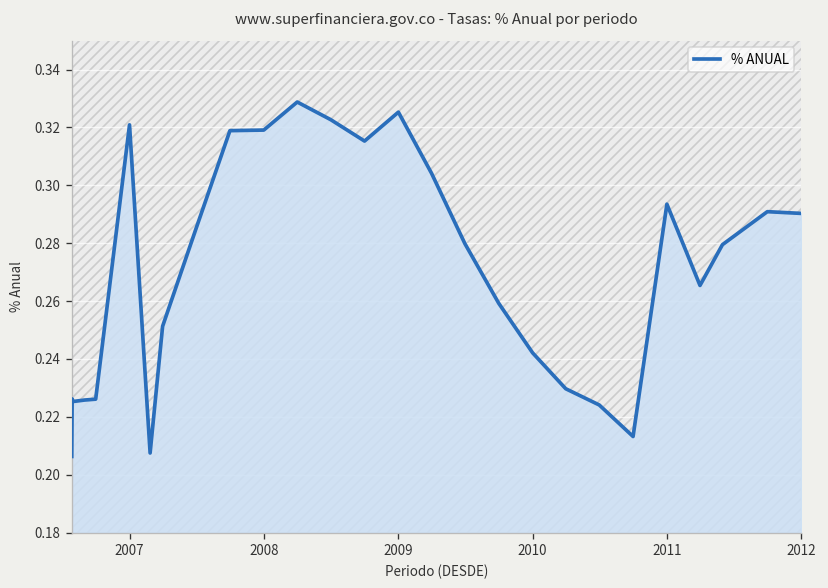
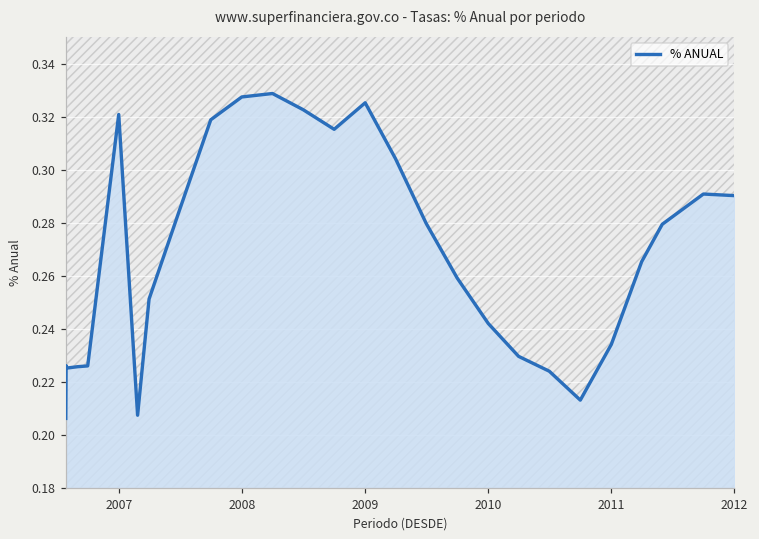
  {
    "2007": 0.321,
-   "2008": 0.319,
+   "2008": 0.328,
    "2009": 0.325,
    "2010": 0.242,
-   "2011": 0.294,
+   "2011": 0.234,
    "2012": 0.290
  }
